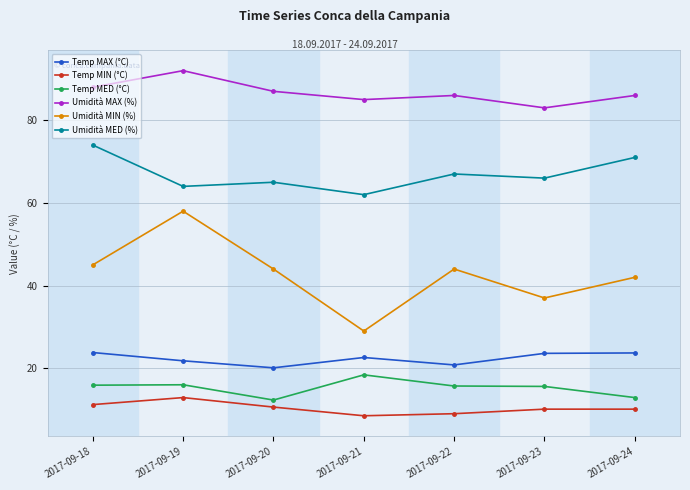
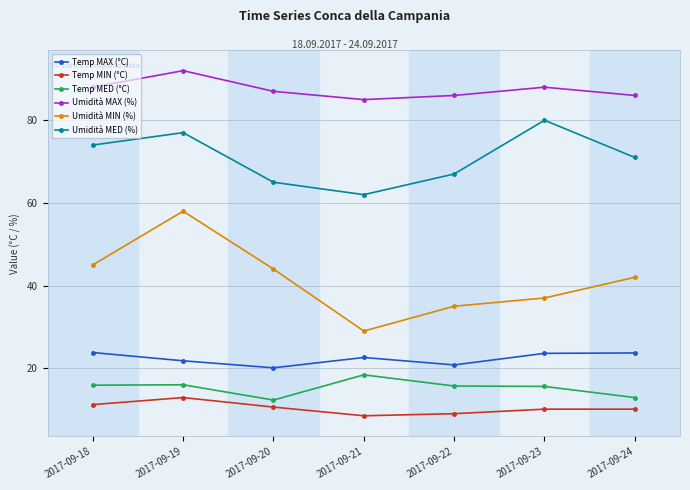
  {
    "Temp MAX (°C)": {
      "2017-09-18": 24,
      "2017-09-19": 22,
      "2017-09-20": 20,
      "2017-09-21": 23,
      "2017-09-22": 21,
      "2017-09-23": 24,
      "2017-09-24": 24
    },
    "Temp MIN (°C)": {
      "2017-09-18": 11,
      "2017-09-19": 13,
      "2017-09-20": 11,
      "2017-09-21": 9,
      "2017-09-22": 9,
      "2017-09-23": 10,
      "2017-09-24": 10
    },
    "Temp MED (°C)": {
      "2017-09-18": 16,
      "2017-09-19": 16,
      "2017-09-20": 12,
      "2017-09-21": 18,
      "2017-09-22": 16,
      "2017-09-23": 16,
      "2017-09-24": 13
    },
    "Umidità MAX (%)": {
      "2017-09-19": 92,
      "2017-09-20": 87,
      "2017-09-21": 85,
      "2017-09-22": 86,
-     "2017-09-23": 83,
+     "2017-09-23": 88,
      "2017-09-24": 86
    },
    "Umidità MIN (%)": {
      "2017-09-18": 45,
      "2017-09-19": 58,
      "2017-09-20": 44,
      "2017-09-21": 29,
-     "2017-09-22": 44,
+     "2017-09-22": 35,
      "2017-09-23": 37,
      "2017-09-24": 42
    },
    "Umidità MED (%)": {
      "2017-09-18": 74,
-     "2017-09-19": 64,
+     "2017-09-19": 77,
      "2017-09-20": 65,
      "2017-09-21": 62,
      "2017-09-22": 67,
-     "2017-09-23": 66,
+     "2017-09-23": 80,
      "2017-09-24": 71
    }
  }
